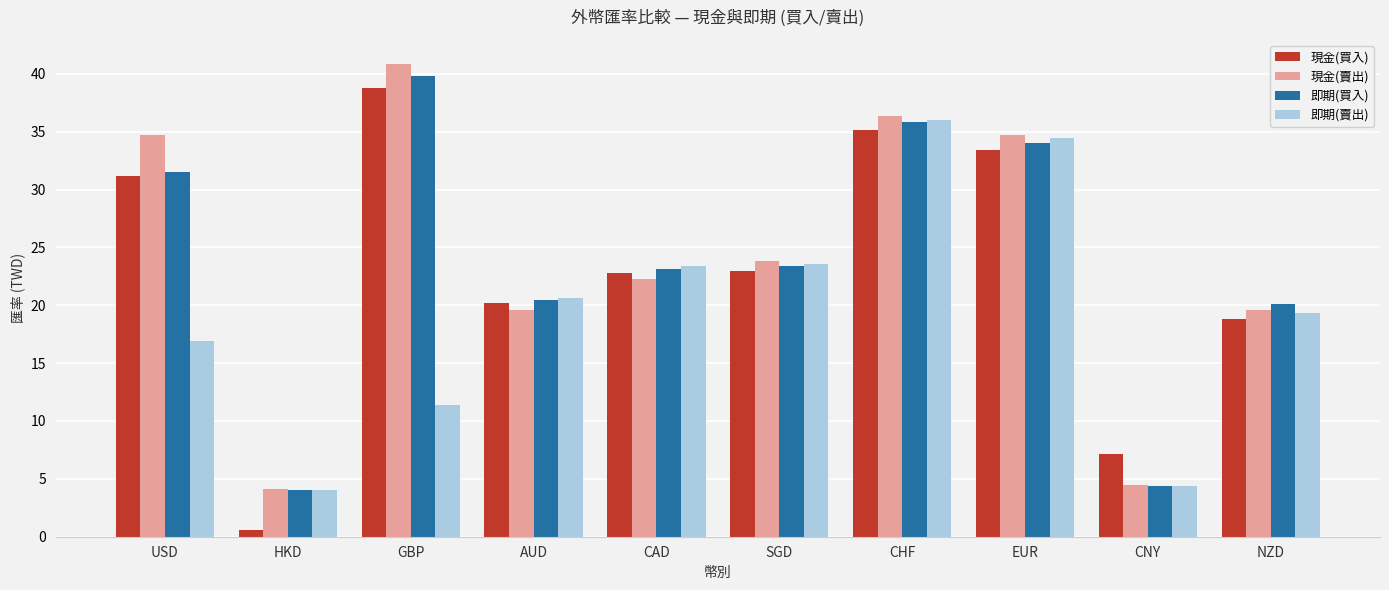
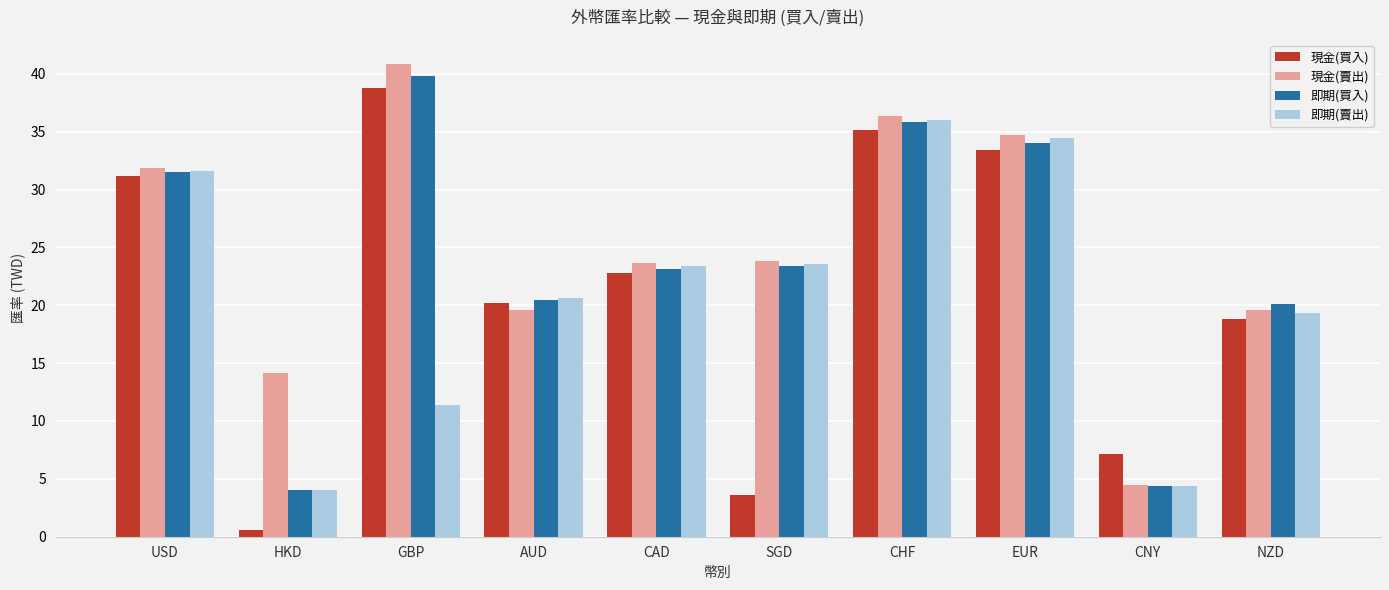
  {
    "現金(買入)": {
      "USD": 31.2,
      "HKD": 0.5,
      "GBP": 38.8,
      "AUD": 20.2,
      "CAD": 22.8,
-     "SGD": 22.9,
+     "SGD": 3.6,
      "CHF": 35.1,
      "EUR": 33.4,
      "CNY": 7.1,
      "NZD": 18.8
    },
    "現金(賣出)": {
-     "USD": 34.8,
-     "HKD": 4.1,
+     "USD": 31.9,
+     "HKD": 14.2,
      "GBP": 40.9,
      "AUD": 19.6,
-     "CAD": 22.2,
+     "CAD": 23.7,
      "SGD": 23.8,
      "CHF": 36.3,
      "EUR": 34.7,
      "CNY": 4.4,
      "NZD": 19.6
    },
    "即期(買入)": {
      "USD": 31.5,
      "HKD": 4.0,
      "GBP": 39.8,
      "AUD": 20.5,
      "CAD": 23.2,
      "SGD": 23.4,
      "CHF": 35.8,
      "EUR": 34.0,
      "CNY": 4.4,
      "NZD": 20.1
    },
    "即期(賣出)": {
-     "USD": 16.9,
+     "USD": 31.6,
      "HKD": 4.1,
      "GBP": 11.3,
      "AUD": 20.7,
      "CAD": 23.4,
      "SGD": 23.6,
      "CHF": 36.1,
      "EUR": 34.4,
      "CNY": 4.4,
      "NZD": 19.4
    }
  }
